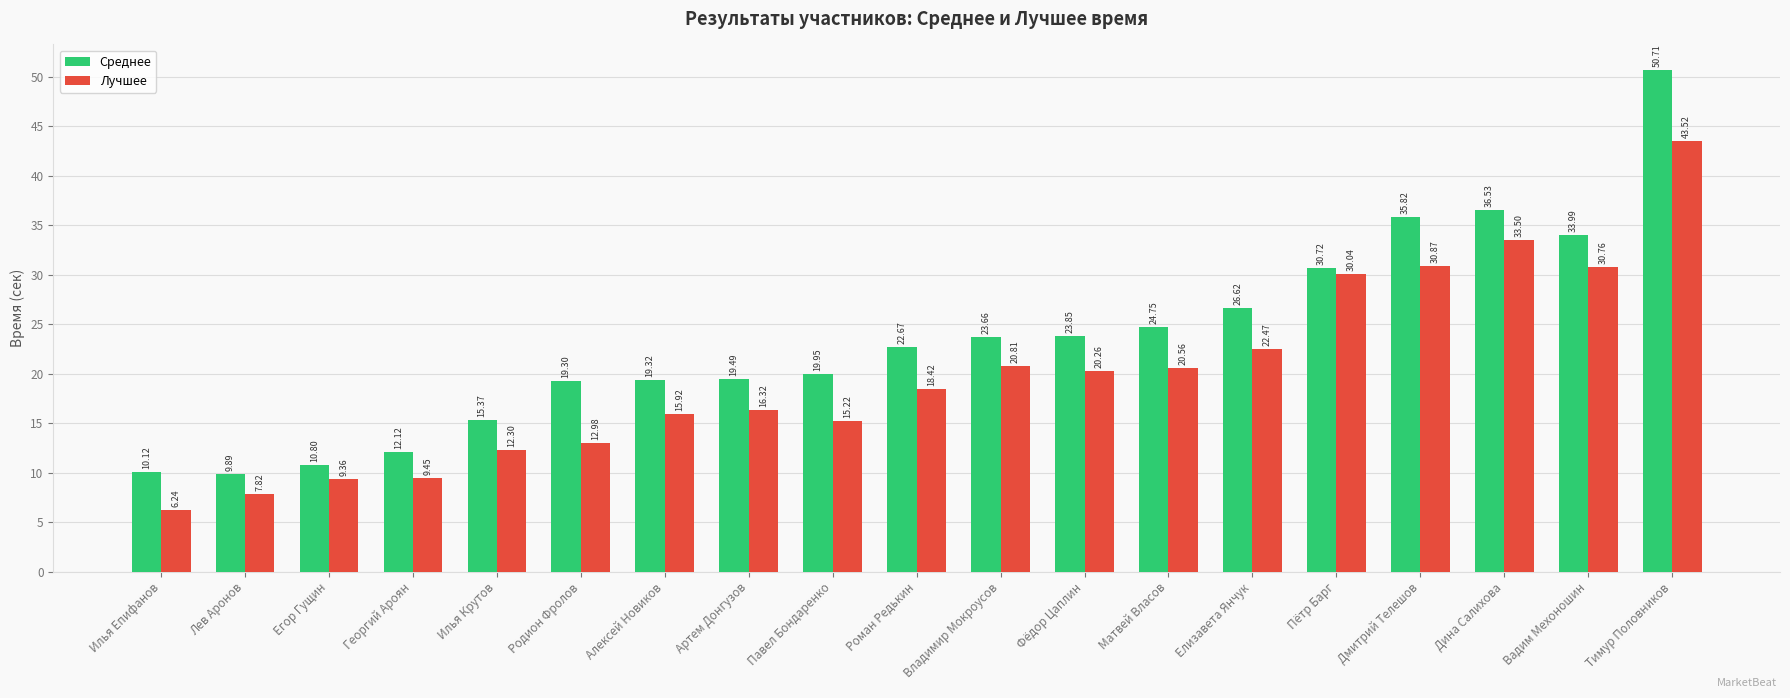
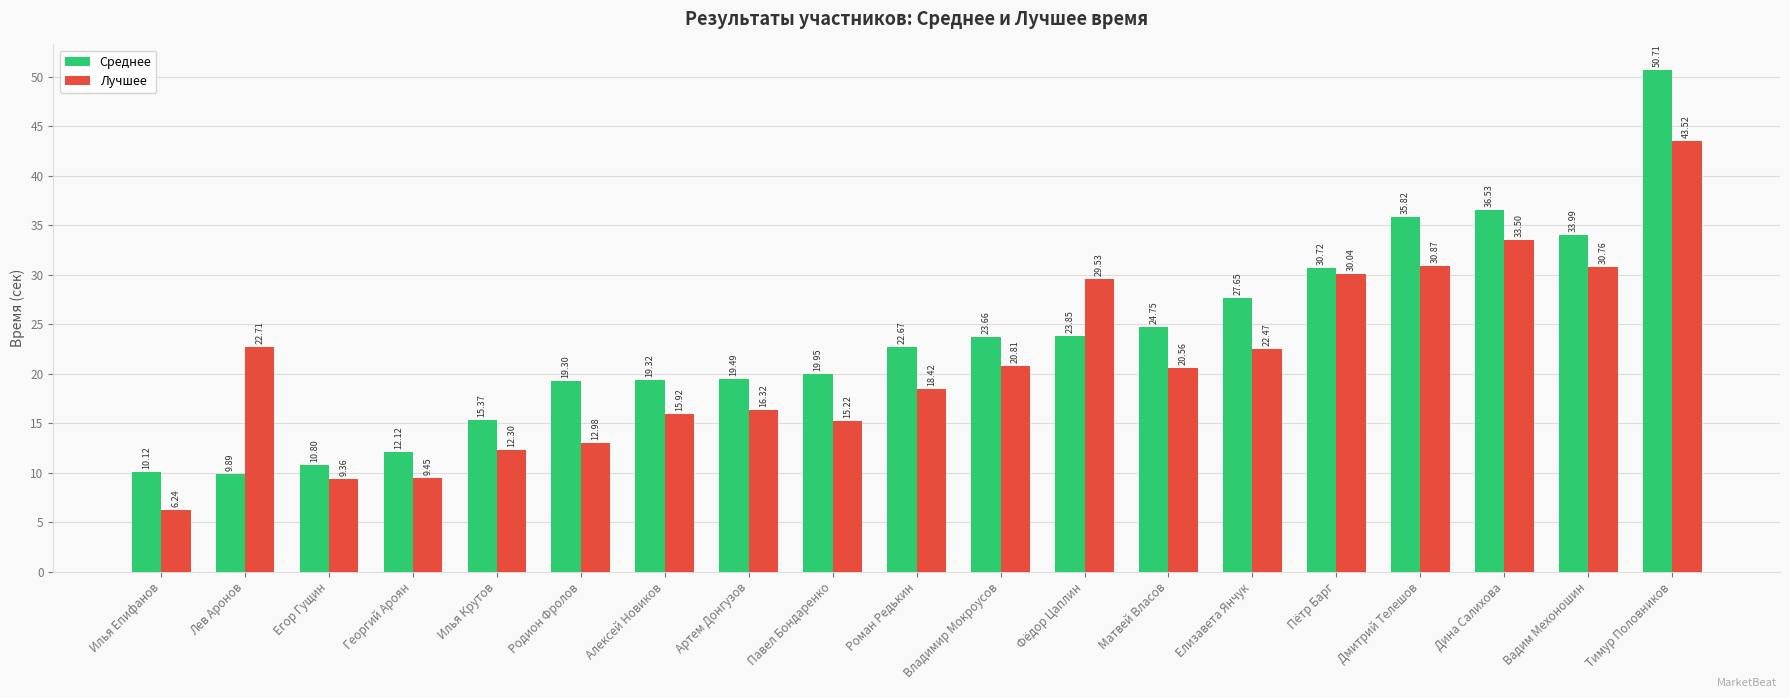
  {
    "Среднее": {
      "Илья Епифанов": 10.12,
      "Лев Аронов": 9.89,
      "Егор Гущин": 10.80,
      "Георгий Ароян": 12.12,
      "Илья Крутов": 15.37,
      "Родион Фролов": 19.30,
      "Алексей Новиков": 19.32,
      "Артем Донгузов": 19.49,
      "Павел Бондаренко": 19.95,
      "Роман Редькин": 22.67,
      "Владимир Мокроусов": 23.66,
      "Фёдор Цаплин": 23.85,
      "Матвей Власов": 24.75,
-     "Елизавета Янчук": 26.62,
+     "Елизавета Янчук": 27.65,
      "Пётр Барг": 30.72,
      "Дмитрий Телешов": 35.82,
      "Дина Салихова": 36.53,
      "Вадим Мехоношин": 33.99,
      "Тимур Половников": 50.71
    },
    "Лучшее": {
      "Илья Епифанов": 6.24,
-     "Лев Аронов": 7.82,
+     "Лев Аронов": 22.71,
      "Егор Гущин": 9.36,
      "Георгий Ароян": 9.45,
      "Илья Крутов": 12.30,
      "Родион Фролов": 12.98,
      "Алексей Новиков": 15.92,
      "Артем Донгузов": 16.32,
      "Павел Бондаренко": 15.22,
      "Роман Редькин": 18.42,
      "Владимир Мокроусов": 20.81,
-     "Фёдор Цаплин": 20.26,
+     "Фёдор Цаплин": 29.53,
      "Матвей Власов": 20.56,
      "Елизавета Янчук": 22.47,
      "Пётр Барг": 30.04,
      "Дмитрий Телешов": 30.87,
      "Дина Салихова": 33.50,
      "Вадим Мехоношин": 30.76,
      "Тимур Половников": 43.52
    }
  }
